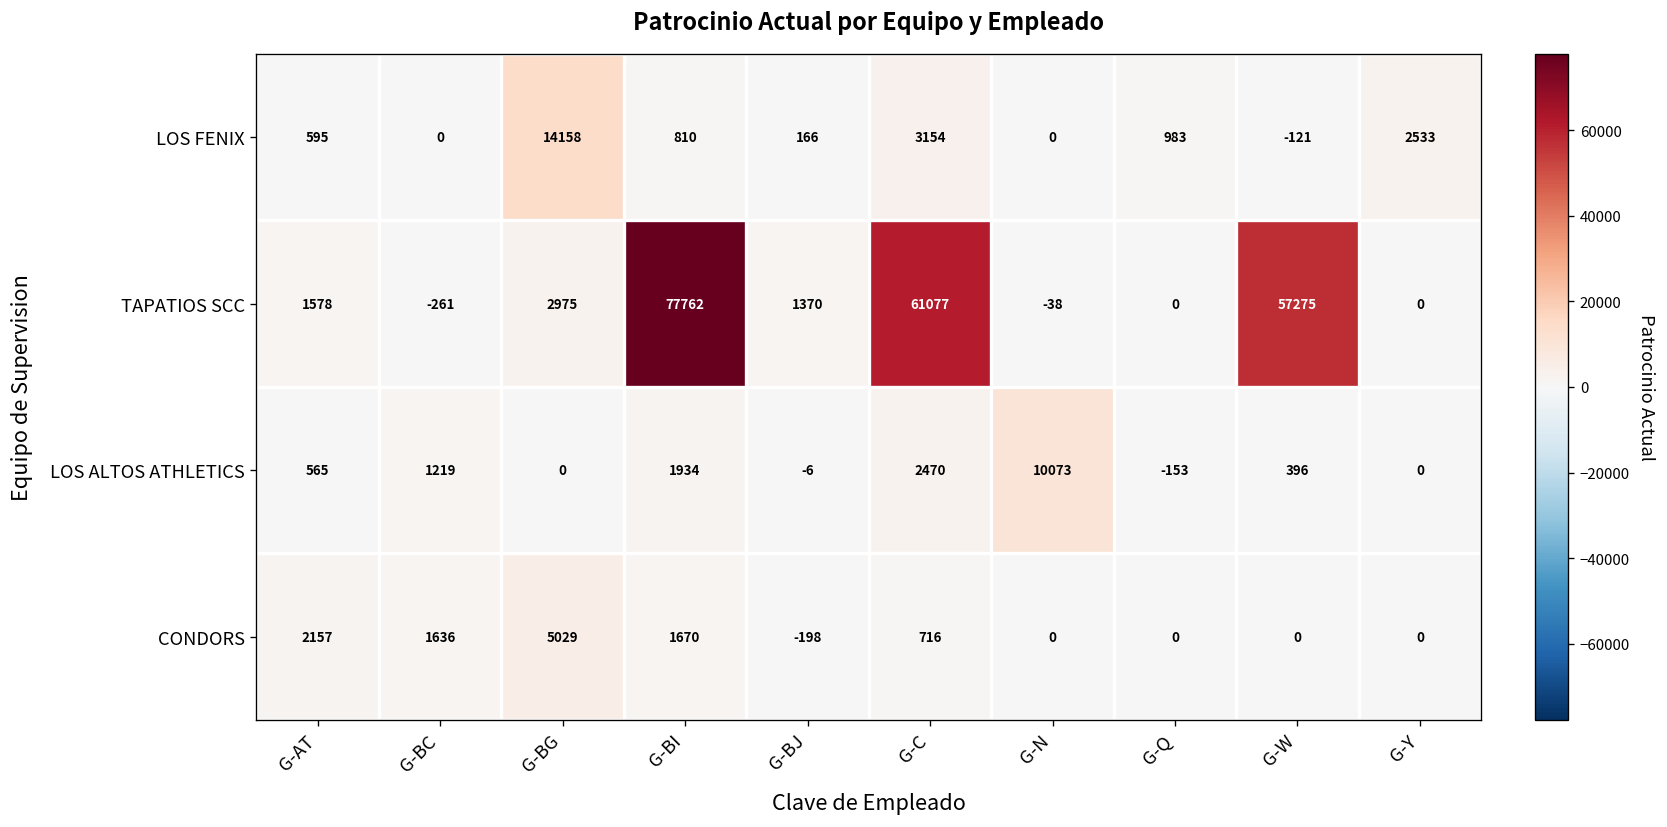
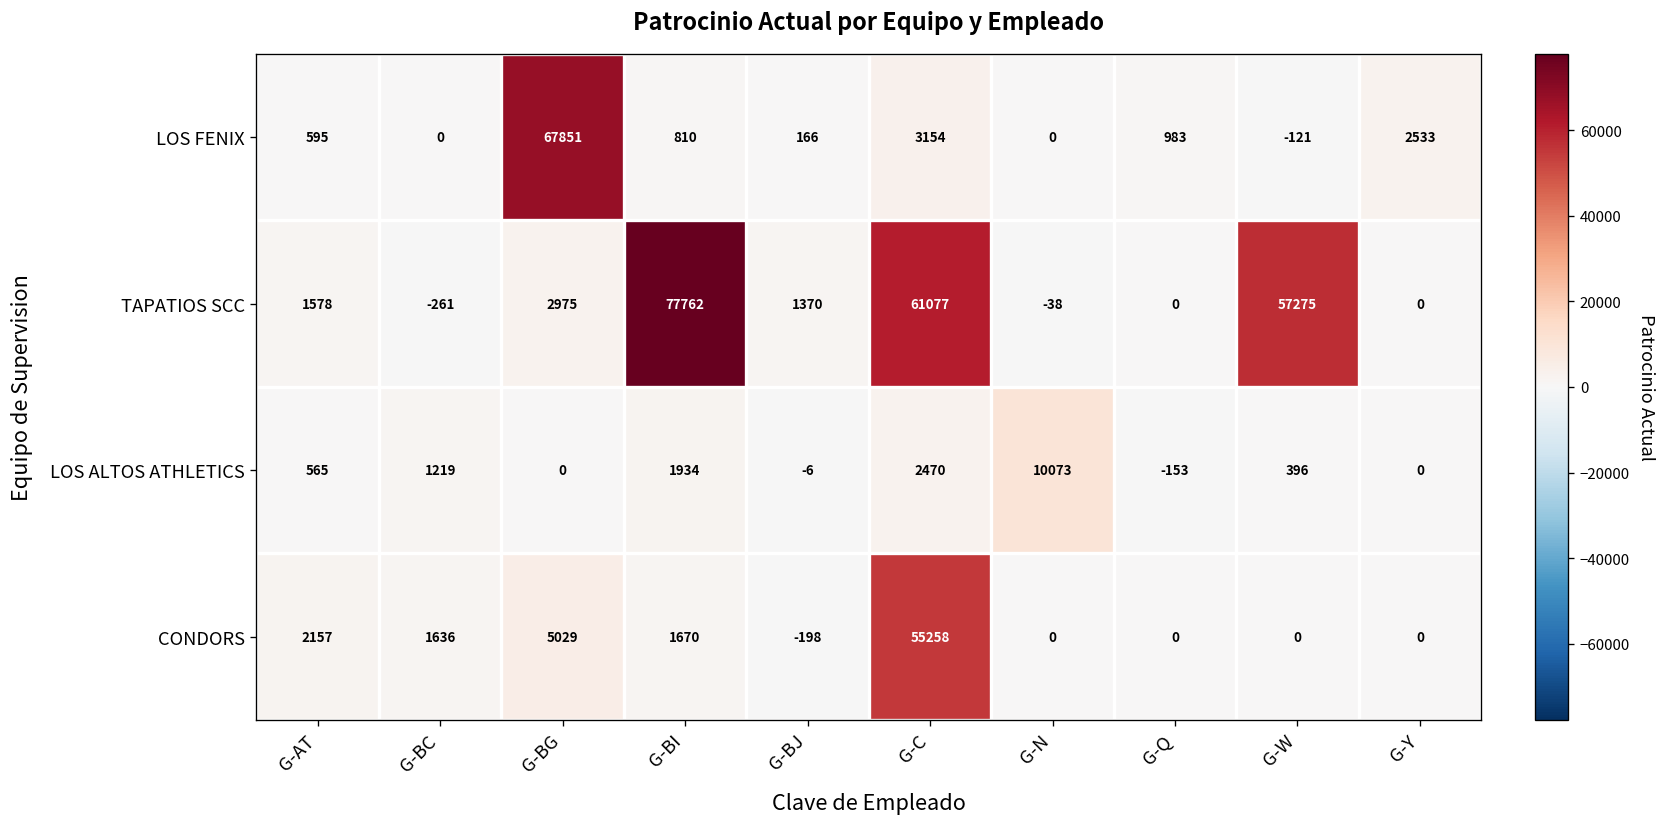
  {
    "LOS FENIX": {
      "G-AT": 595,
      "G-BC": 0,
-     "G-BG": 14158,
+     "G-BG": 67851,
      "G-BI": 810,
      "G-BJ": 166,
      "G-C": 3154,
      "G-N": 0,
      "G-Q": 983,
      "G-W": -121,
      "G-Y": 2533
    },
    "TAPATIOS SCC": {
      "G-AT": 1578,
      "G-BC": -261,
      "G-BG": 2975,
      "G-BI": 77762,
      "G-BJ": 1370,
      "G-C": 61077,
      "G-N": -38,
      "G-Q": 0,
      "G-W": 57275,
      "G-Y": 0
    },
    "LOS ALTOS ATHLETICS": {
      "G-AT": 565,
      "G-BC": 1219,
      "G-BG": 0,
      "G-BI": 1934,
      "G-BJ": -6,
      "G-C": 2470,
      "G-N": 10073,
      "G-Q": -153,
      "G-W": 396,
      "G-Y": 0
    },
    "CONDORS": {
      "G-AT": 2157,
      "G-BC": 1636,
      "G-BG": 5029,
      "G-BI": 1670,
      "G-BJ": -198,
-     "G-C": 716,
+     "G-C": 55258,
      "G-N": 0,
      "G-Q": 0,
      "G-W": 0,
      "G-Y": 0
    }
  }
